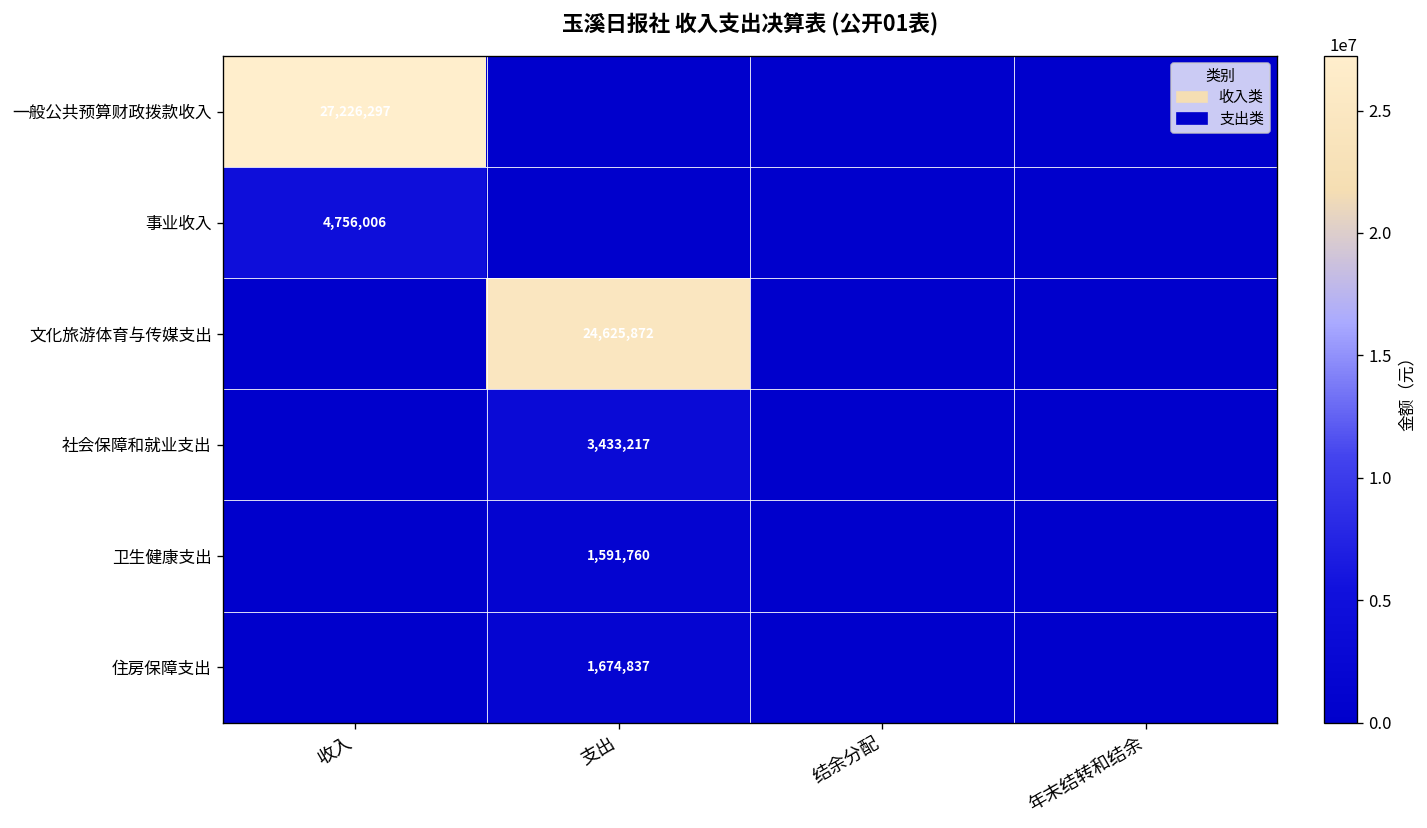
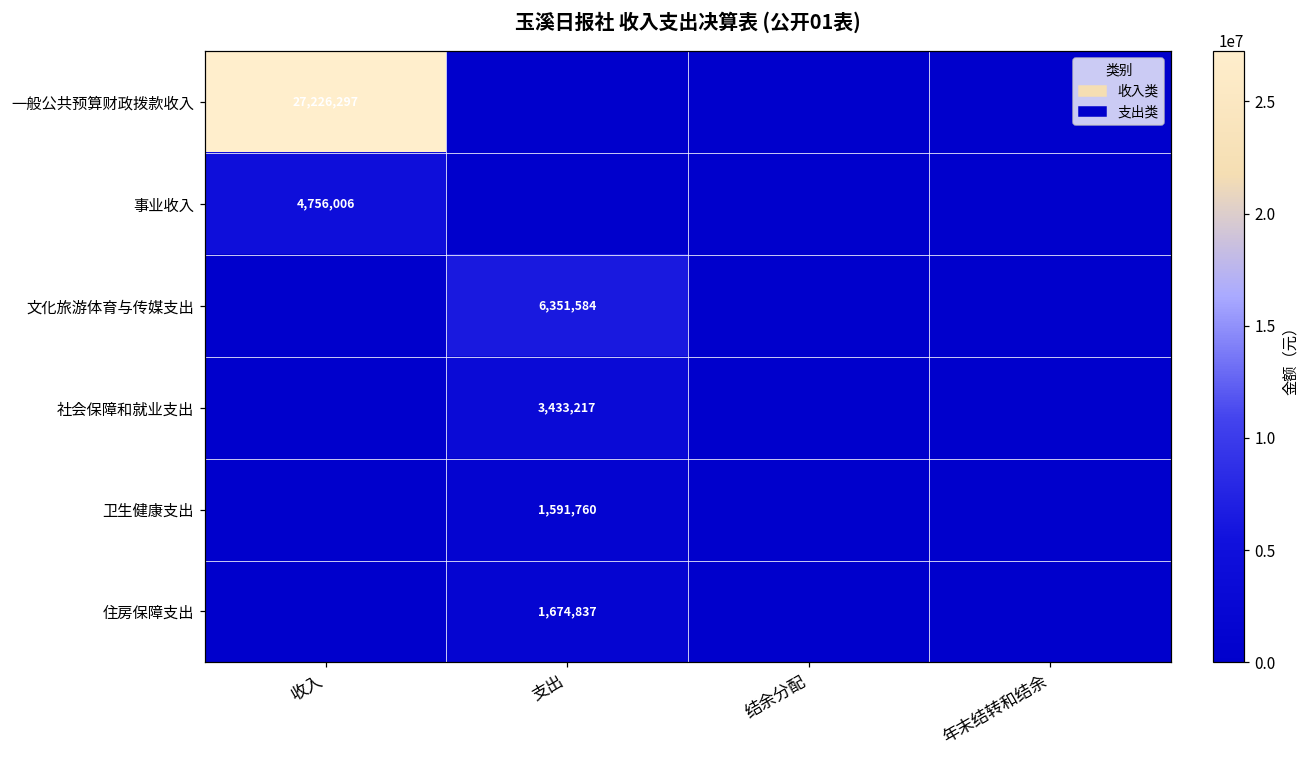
  {
    "一般公共预算财政拨款收入": {
      "收入": "27,226,297"
    },
    "事业收入": {
      "收入": "4,756,006"
    },
    "文化旅游体育与传媒支出": {
-     "支出": "24,625,872"
+     "支出": "6,351,584"
    },
    "社会保障和就业支出": {
      "支出": "3,433,217"
    },
    "卫生健康支出": {
      "支出": "1,591,760"
    },
    "住房保障支出": {
      "支出": "1,674,837"
    }
  }
